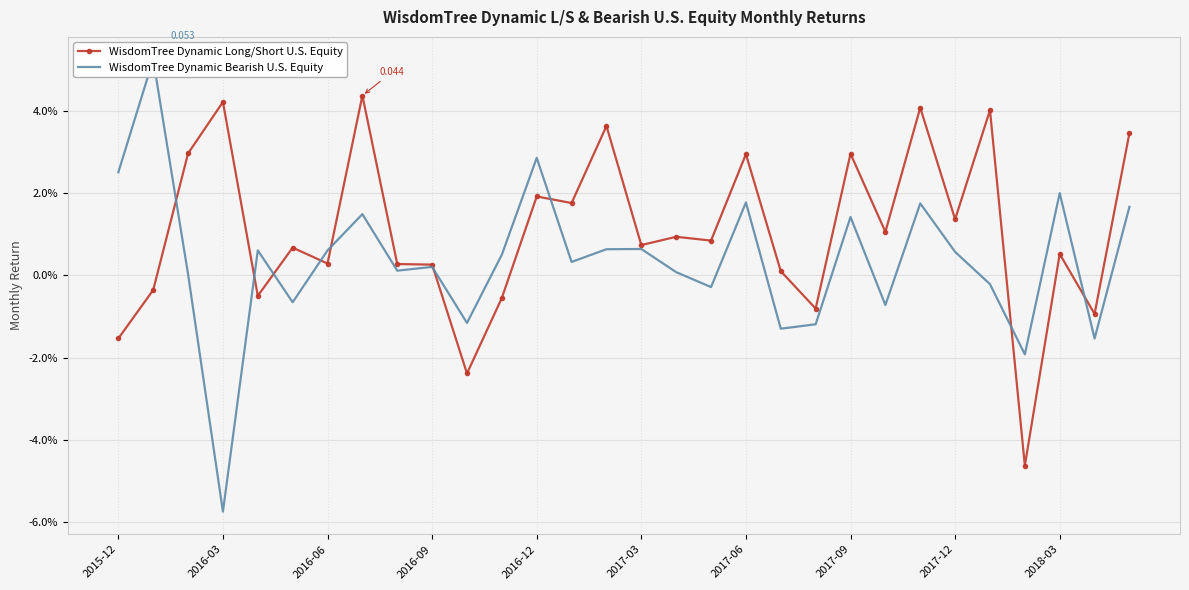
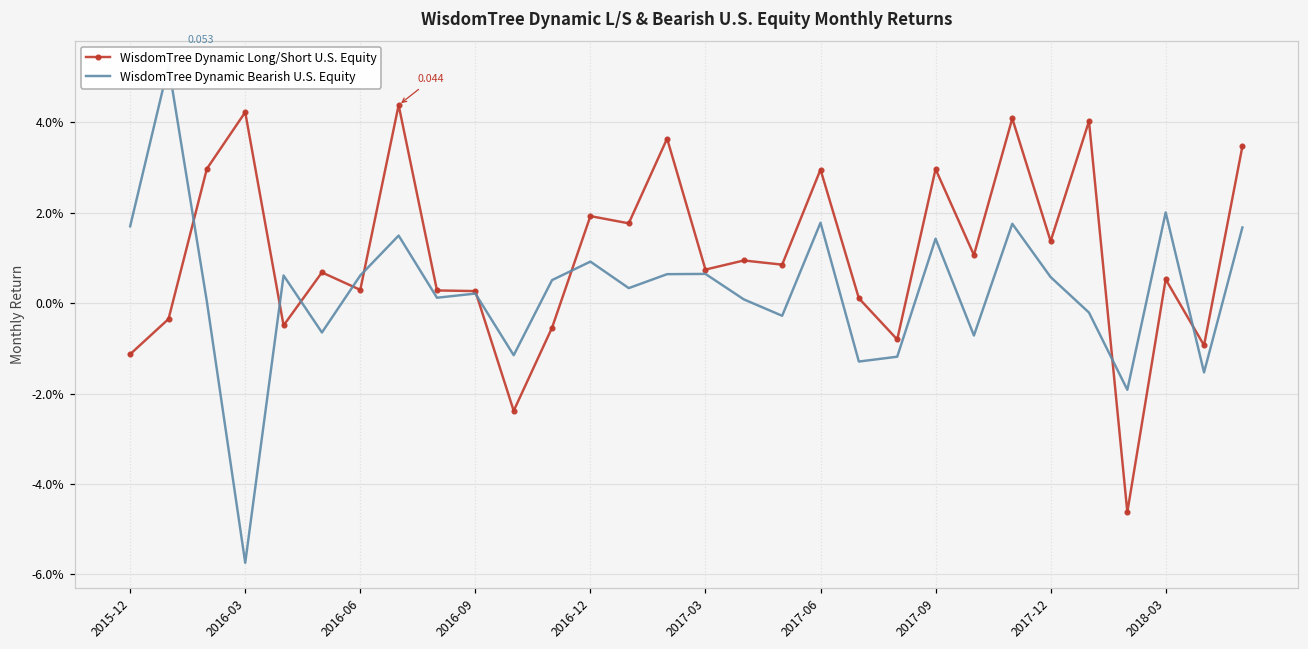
  {
    "WisdomTree Dynamic Long/Short U.S. Equity": {
-     "2015-12": "-1.5%",
+     "2015-12": "-1.1%",
      "2016-03": "4.2%",
      "2016-06": "0.3%",
      "2016-12": "1.9%",
      "2017-03": "0.7%",
      "2017-06": "3.0%",
      "2017-09": "3.0%",
      "2017-12": "1.4%",
      "2018-03": "0.5%"
    },
    "WisdomTree Dynamic Bearish U.S. Equity": {
-     "2015-12": "2.5%",
+     "2015-12": "1.7%",
      "2016-03": "-5.7%",
      "2016-06": "0.6%",
-     "2016-12": "2.9%",
+     "2016-12": "0.9%",
      "2017-03": "0.6%",
      "2017-06": "1.8%",
      "2017-09": "1.4%",
      "2017-12": "0.6%",
      "2018-03": "2.0%"
    }
  }
